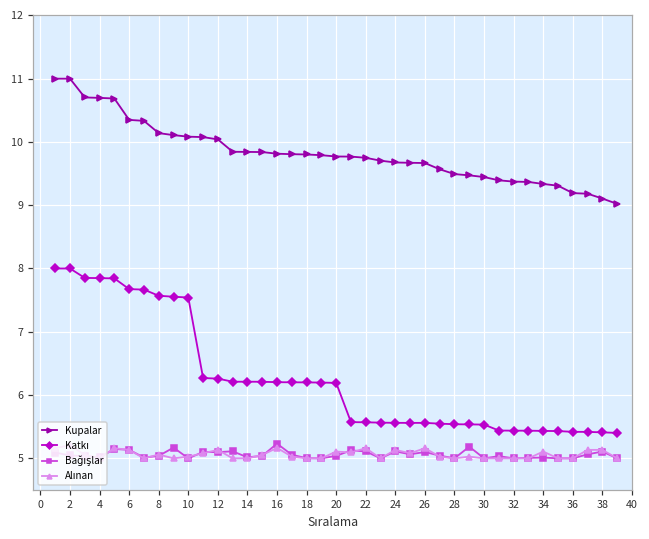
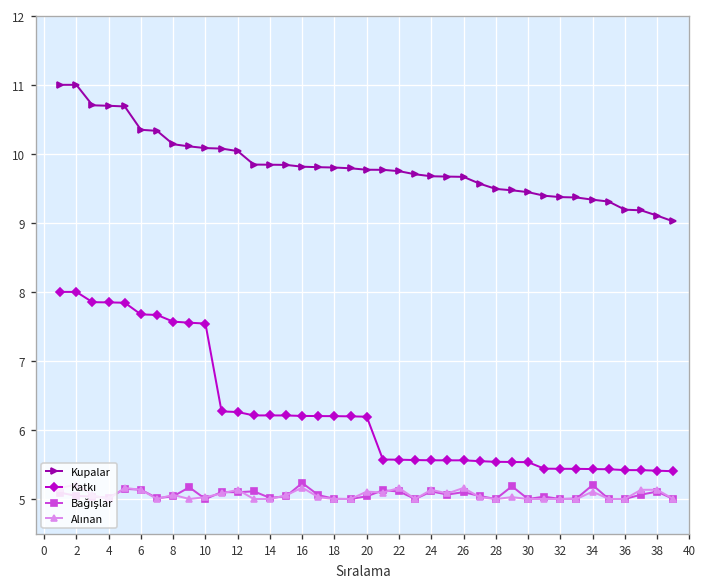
  {
    "Bağışlar": {
      "16": 5.2,
      "20": 5.0,
      "22": 5.1,
      "26": 5.1,
-     "34": 5.0
+     "34": 5.2
    },
    "Alınan": {
      "16": 5.2,
      "20": 5.1,
      "22": 5.2,
      "26": 5.2,
      "34": 5.1
    }
  }
